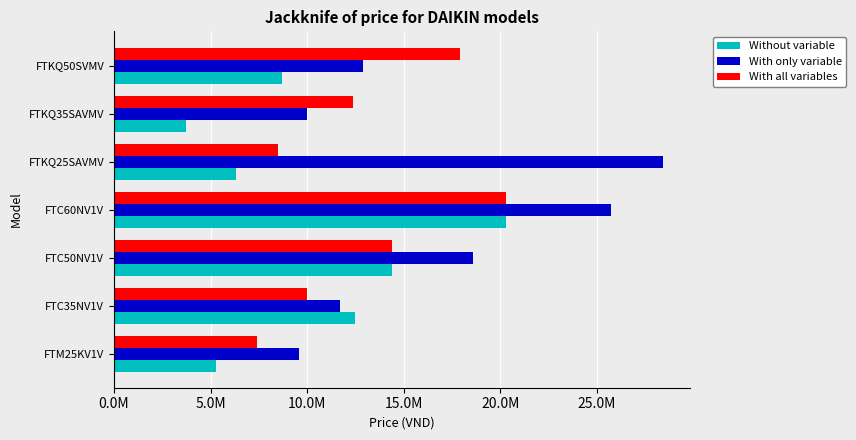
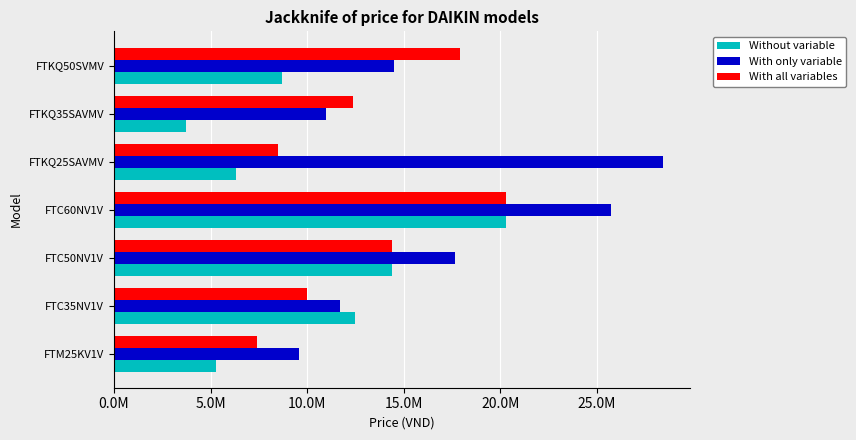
  {
    "Without variable": {
      "FTKQ50SVMV": 8700000,
      "FTKQ35SAVMV": 3700000,
      "FTKQ25SAVMV": 6300000,
      "FTC60NV1V": 20300000,
      "FTC50NV1V": 14400000,
      "FTC35NV1V": 12500000,
      "FTM25KV1V": 5300000
    },
    "With only variable": {
-     "FTKQ50SVMV": 12900000,
-     "FTKQ35SAVMV": 10000000,
+     "FTKQ50SVMV": 14500000,
+     "FTKQ35SAVMV": 11000000,
      "FTKQ25SAVMV": 28400000,
      "FTC60NV1V": 25700000,
-     "FTC50NV1V": 18600000,
+     "FTC50NV1V": 17600000,
      "FTC35NV1V": 11700000,
      "FTM25KV1V": 9600000
    },
    "With all variables": {
      "FTKQ50SVMV": 17900000,
      "FTKQ35SAVMV": 12400000,
      "FTKQ25SAVMV": 8500000,
      "FTC60NV1V": 20300000,
      "FTC50NV1V": 14400000,
      "FTC35NV1V": 10000000,
      "FTM25KV1V": 7400000
    }
  }
